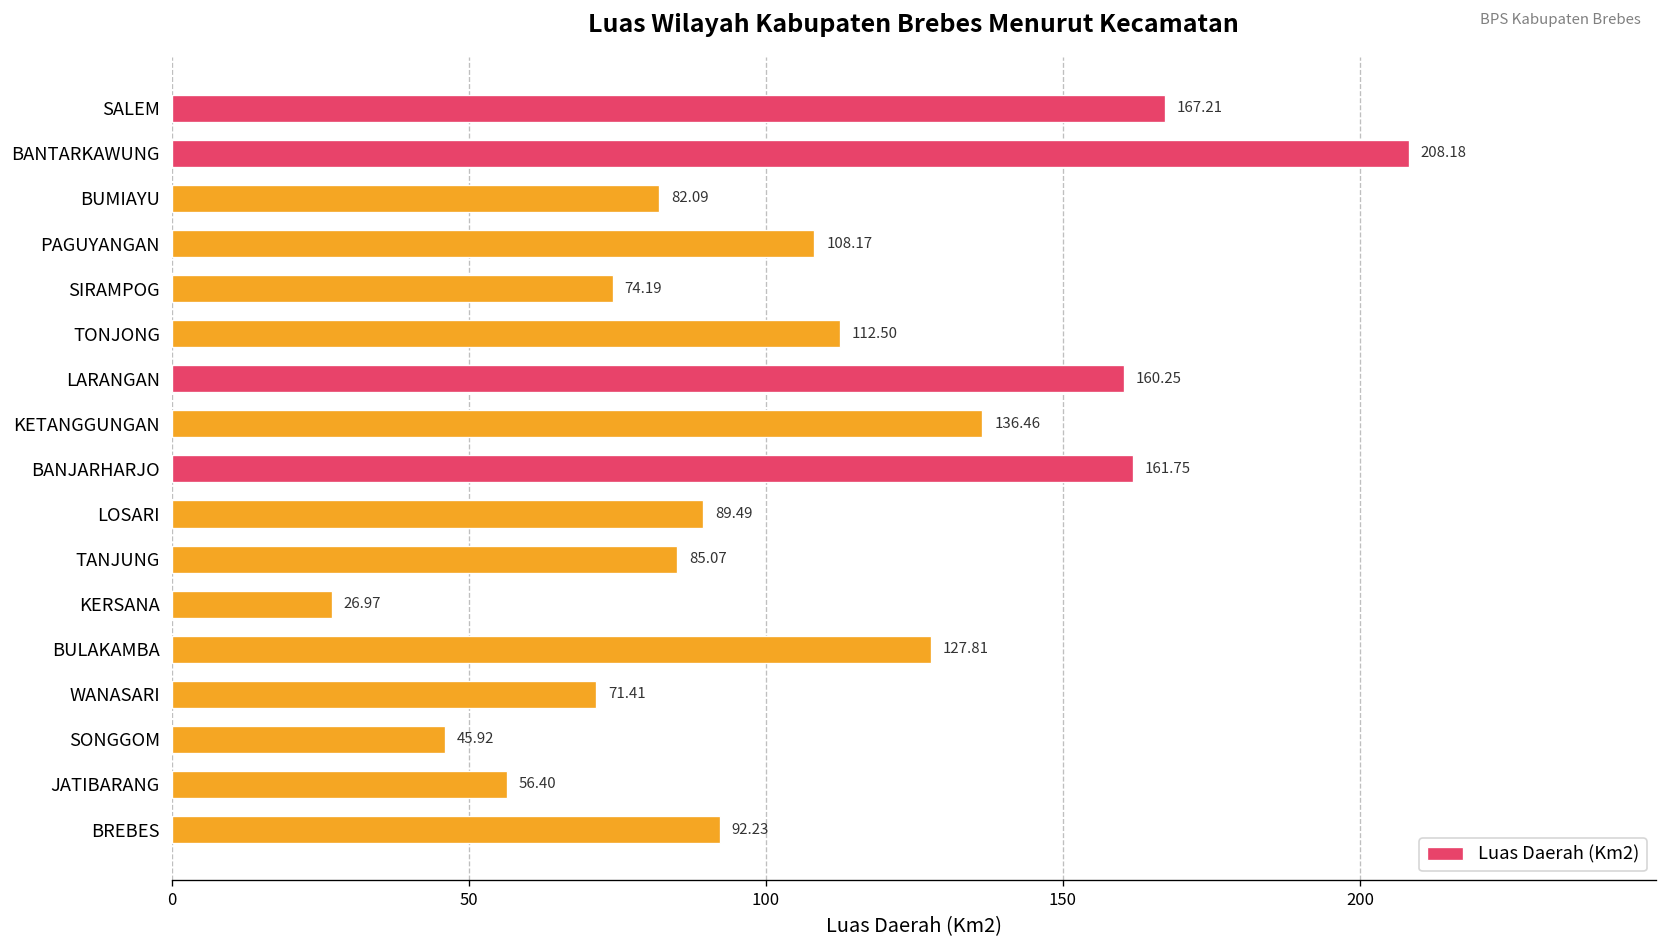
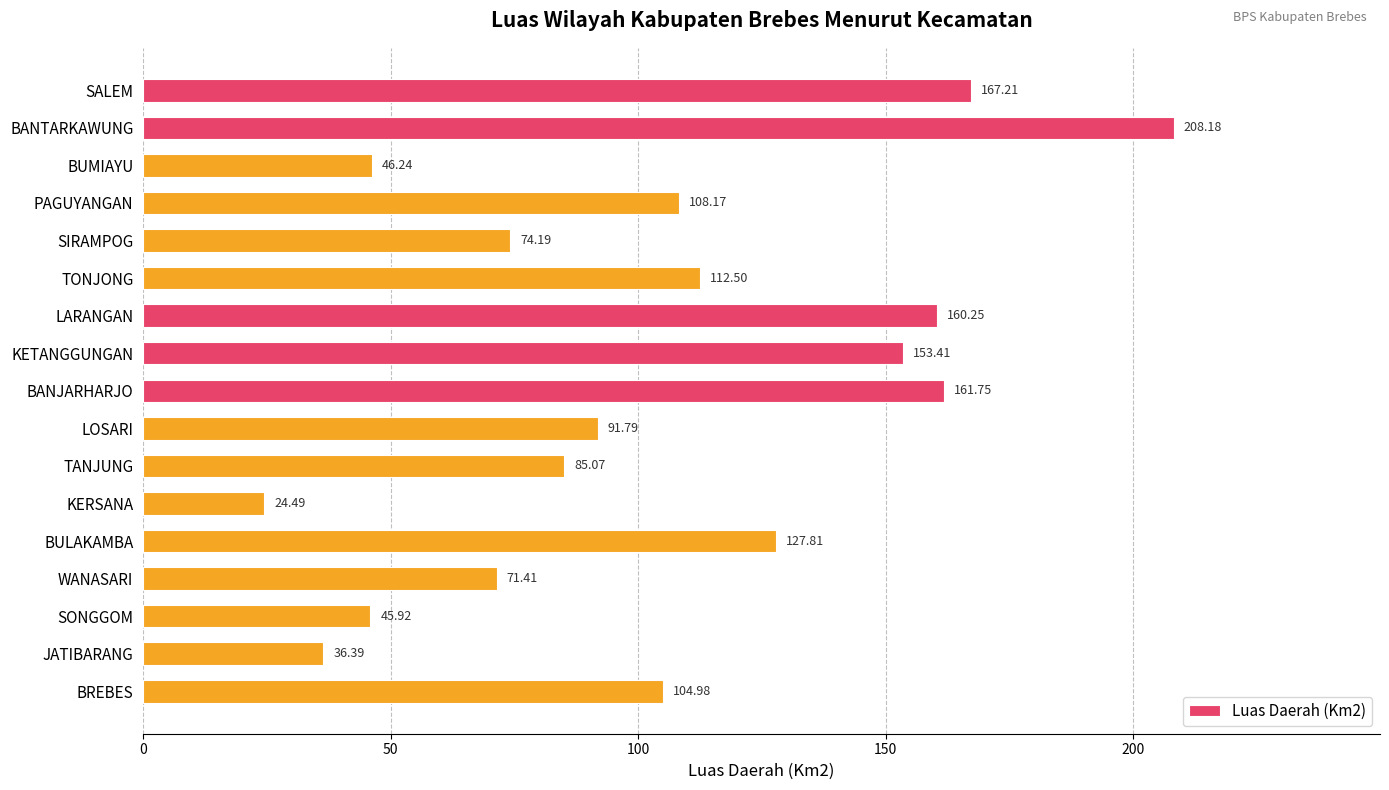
  {
    "SALEM": 167.21,
    "BANTARKAWUNG": 208.18,
-   "BUMIAYU": 82.09,
+   "BUMIAYU": 46.24,
    "PAGUYANGAN": 108.17,
    "SIRAMPOG": 74.19,
    "TONJONG": 112.50,
    "LARANGAN": 160.25,
-   "KETANGGUNGAN": 136.46,
+   "KETANGGUNGAN": 153.41,
    "BANJARHARJO": 161.75,
-   "LOSARI": 89.49,
+   "LOSARI": 91.79,
    "TANJUNG": 85.07,
-   "KERSANA": 26.97,
+   "KERSANA": 24.49,
    "BULAKAMBA": 127.81,
    "WANASARI": 71.41,
    "SONGGOM": 45.92,
-   "JATIBARANG": 56.40,
-   "BREBES": 92.23
+   "JATIBARANG": 36.39,
+   "BREBES": 104.98
  }
